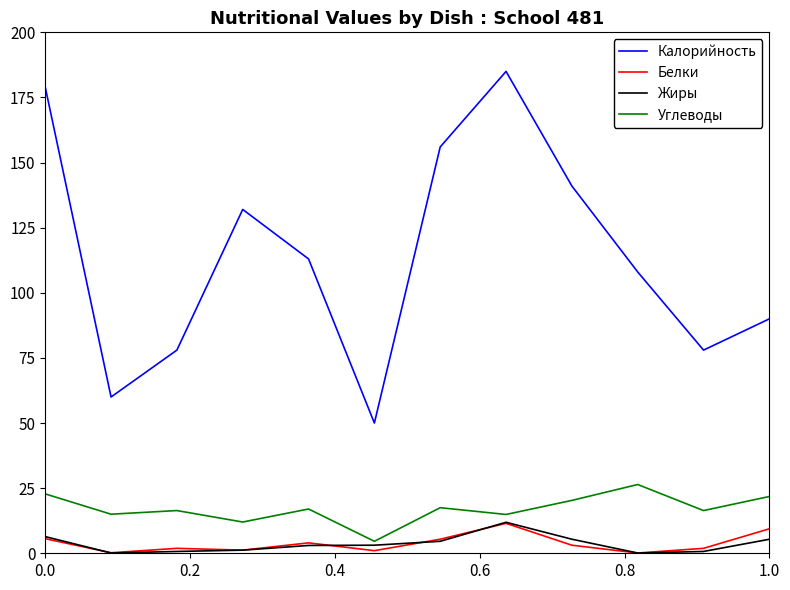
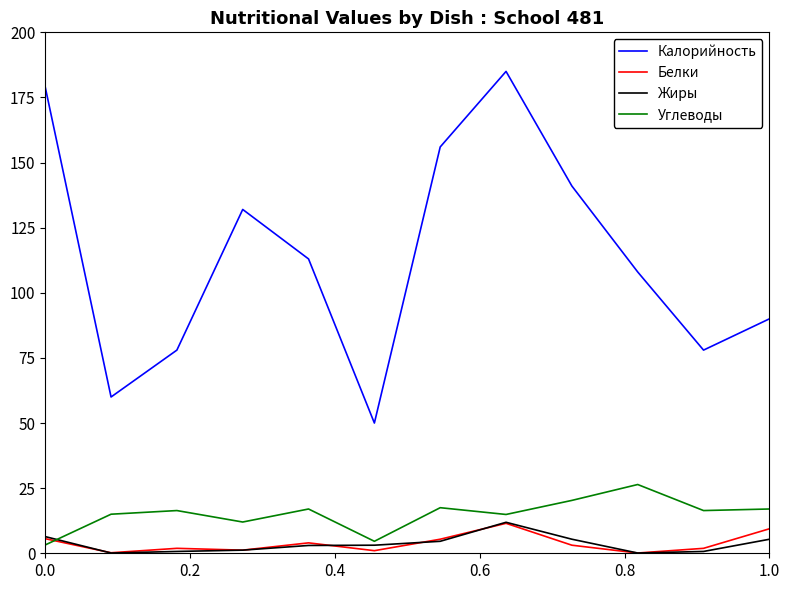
  {
    "Калорийность": {
      "0.0": 179,
      "1.0": 90
    },
    "Белки": {
      "1.0": 9
    },
    "Жиры": {
      "1.0": 5
    },
    "Углеводы": {
-     "0.0": 23,
-     "1.0": 22
+     "0.0": 3,
+     "1.0": 17
    }
  }
